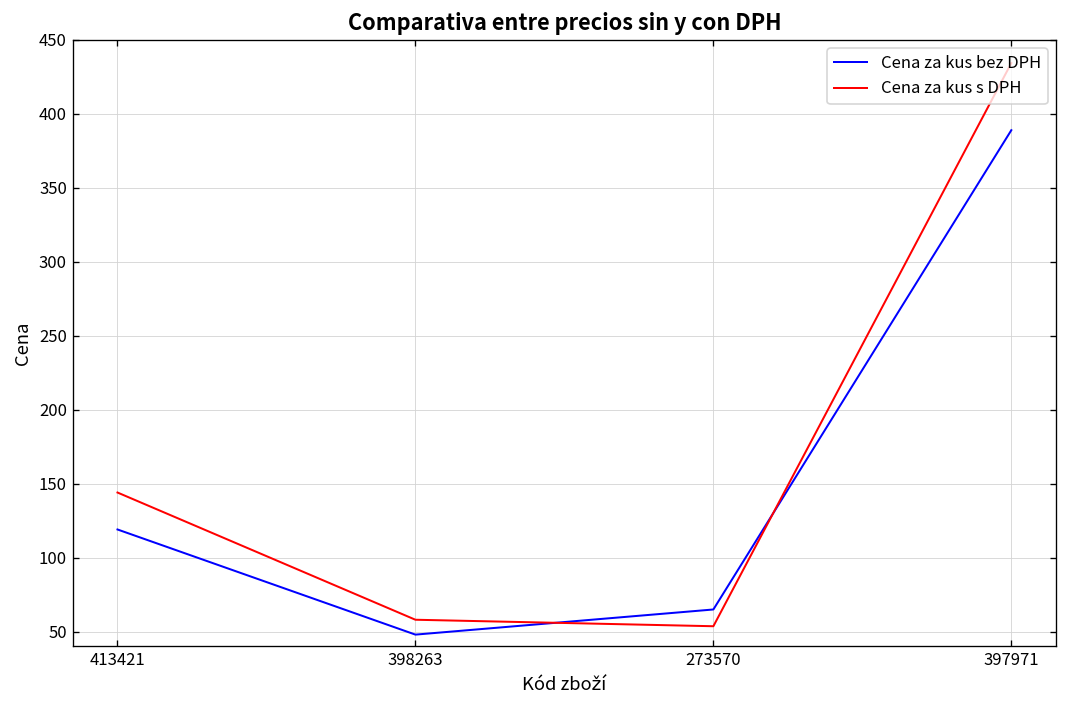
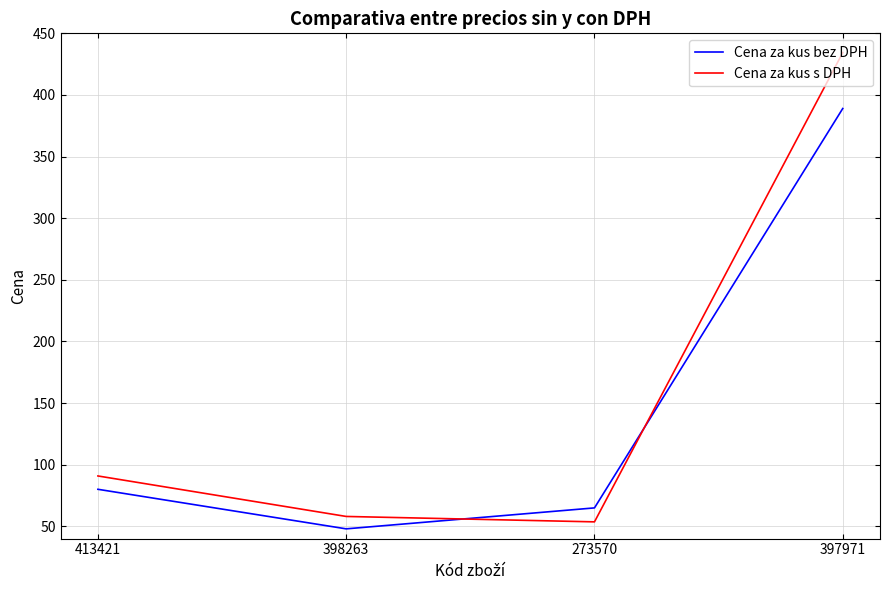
  {
    "Cena za kus bez DPH": {
-     "413421": 119,
+     "413421": 80,
      "398263": 48,
      "273570": 65,
      "397971": 389
    },
    "Cena za kus s DPH": {
-     "413421": 144,
+     "413421": 91,
      "398263": 58,
      "273570": 54
    }
  }
